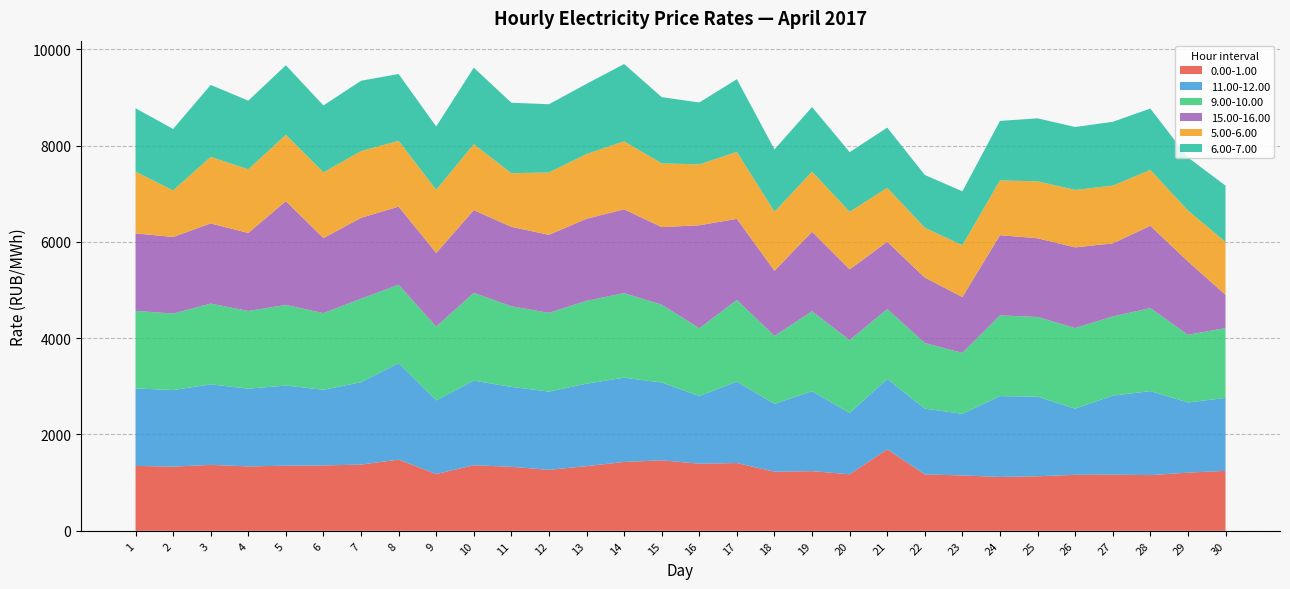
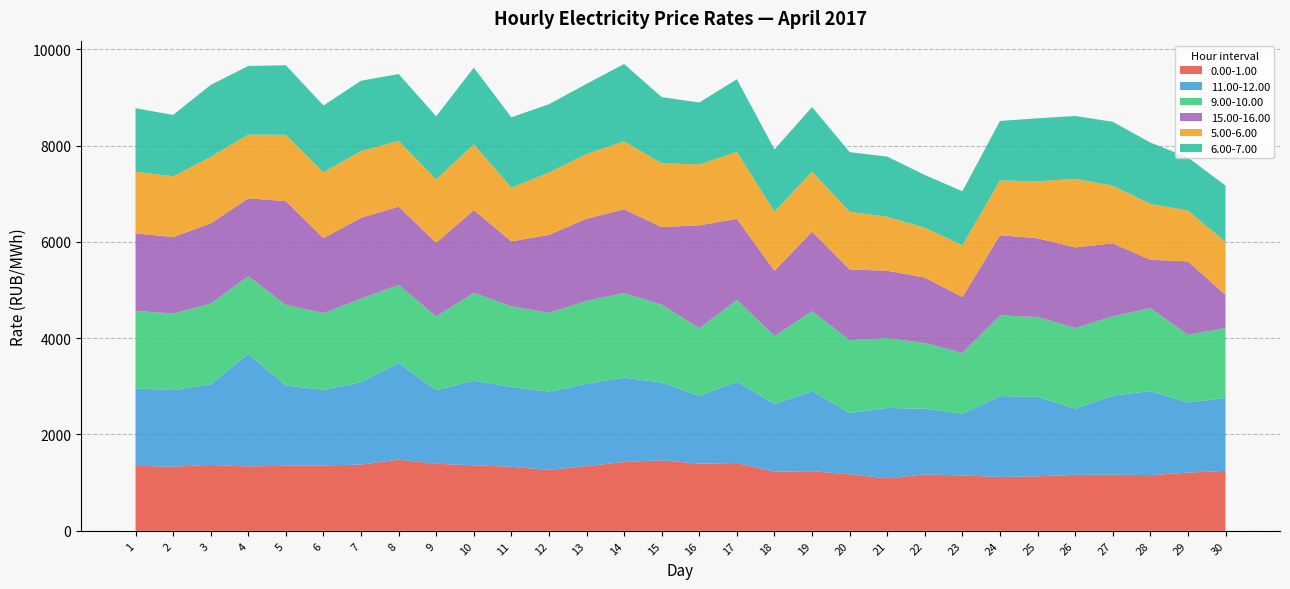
  {
    "0.00-1.00": {
      "1": 1300,
      "2": 1300,
      "3": 1400,
      "4": 1300,
      "5": 1400,
      "6": 1400,
      "7": 1400,
      "8": 1500,
-     "9": 1200,
+     "9": 1400,
      "10": 1400,
      "11": 1300,
      "12": 1300,
      "13": 1300,
      "14": 1400,
      "15": 1500,
      "16": 1400,
      "17": 1400,
      "18": 1200,
      "19": 1200,
      "20": 1200,
-     "21": 1700,
+     "21": 1100,
      "22": 1200,
      "23": 1200,
      "24": 1100,
      "25": 1100,
      "26": 1200,
      "27": 1200,
      "28": 1200,
      "29": 1200,
      "30": 1200
    },
    "11.00-12.00": {
      "1": 1600,
      "2": 1600,
      "3": 1700,
-     "4": 1600,
+     "4": 2300,
      "5": 1700,
      "6": 1600,
      "7": 1700,
      "8": 2000,
      "9": 1500,
      "10": 1800,
      "11": 1700,
      "12": 1600,
      "13": 1700,
      "14": 1700,
      "15": 1600,
      "16": 1400,
      "17": 1700,
      "18": 1400,
      "19": 1700,
      "20": 1300,
      "21": 1500,
      "22": 1400,
      "23": 1300,
      "24": 1700,
      "25": 1700,
      "26": 1400,
      "27": 1600,
      "28": 1700,
      "29": 1500,
      "30": 1500
    },
    "15.00-16.00": {
      "1": 1600,
      "2": 1600,
      "3": 1700,
      "4": 1600,
      "5": 2200,
      "6": 1600,
      "7": 1700,
      "8": 1600,
      "9": 1500,
      "10": 1700,
-     "11": 1600,
+     "11": 1300,
      "12": 1600,
      "13": 1700,
      "14": 1700,
      "15": 1600,
      "16": 2100,
      "17": 1700,
      "18": 1400,
      "19": 1700,
      "20": 1500,
      "21": 1400,
      "22": 1400,
      "23": 1200,
      "24": 1700,
      "25": 1600,
      "26": 1700,
      "27": 1500,
-     "28": 1700,
+     "28": 1000,
      "29": 1500,
      "30": 700
    },
    "5.00-6.00": {
      "1": 1300,
-     "2": 1000,
+     "2": 1300,
      "3": 1400,
      "4": 1300,
      "5": 1400,
      "6": 1400,
      "7": 1400,
      "8": 1400,
      "9": 1300,
      "10": 1400,
      "11": 1100,
      "12": 1300,
      "13": 1300,
      "14": 1400,
      "15": 1300,
      "16": 1300,
      "17": 1400,
      "18": 1200,
      "19": 1200,
      "20": 1200,
      "21": 1100,
      "22": 1000,
      "23": 1100,
      "24": 1100,
      "25": 1200,
-     "26": 1200,
+     "26": 1400,
      "27": 1200,
      "28": 1200,
      "29": 1100,
      "30": 1100
    }
  }
